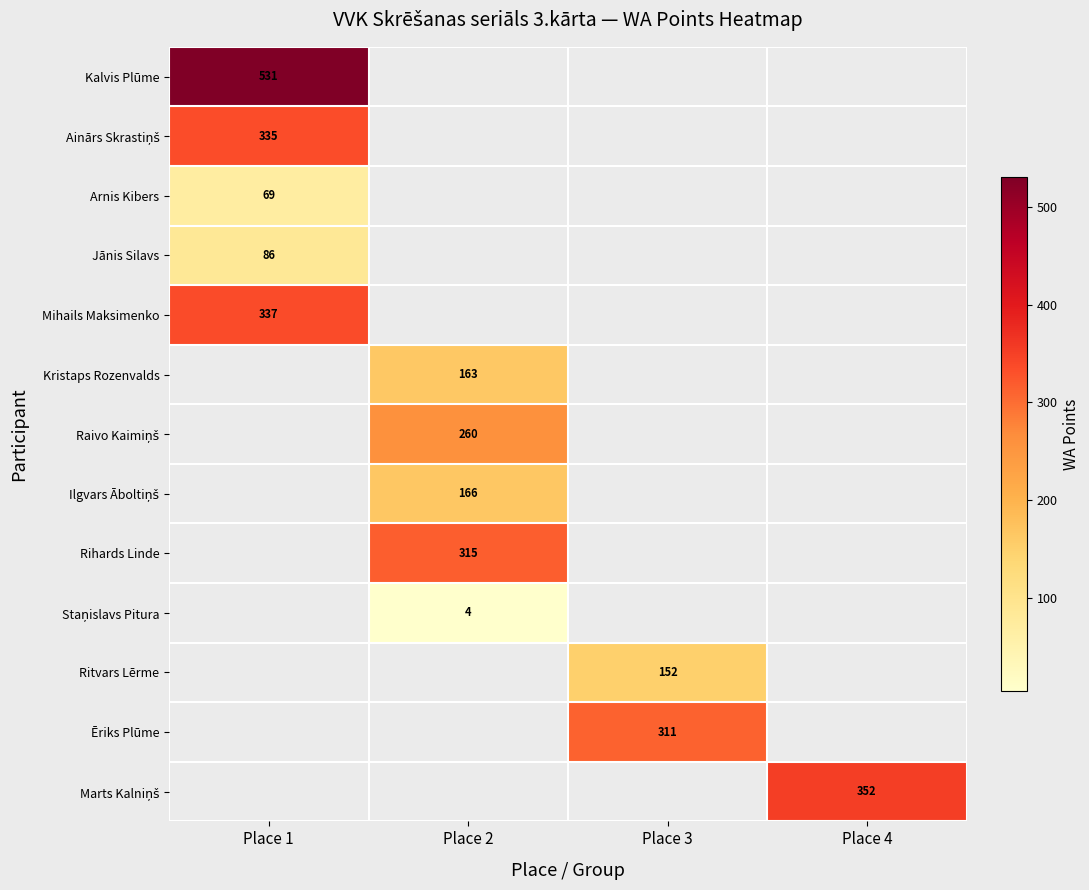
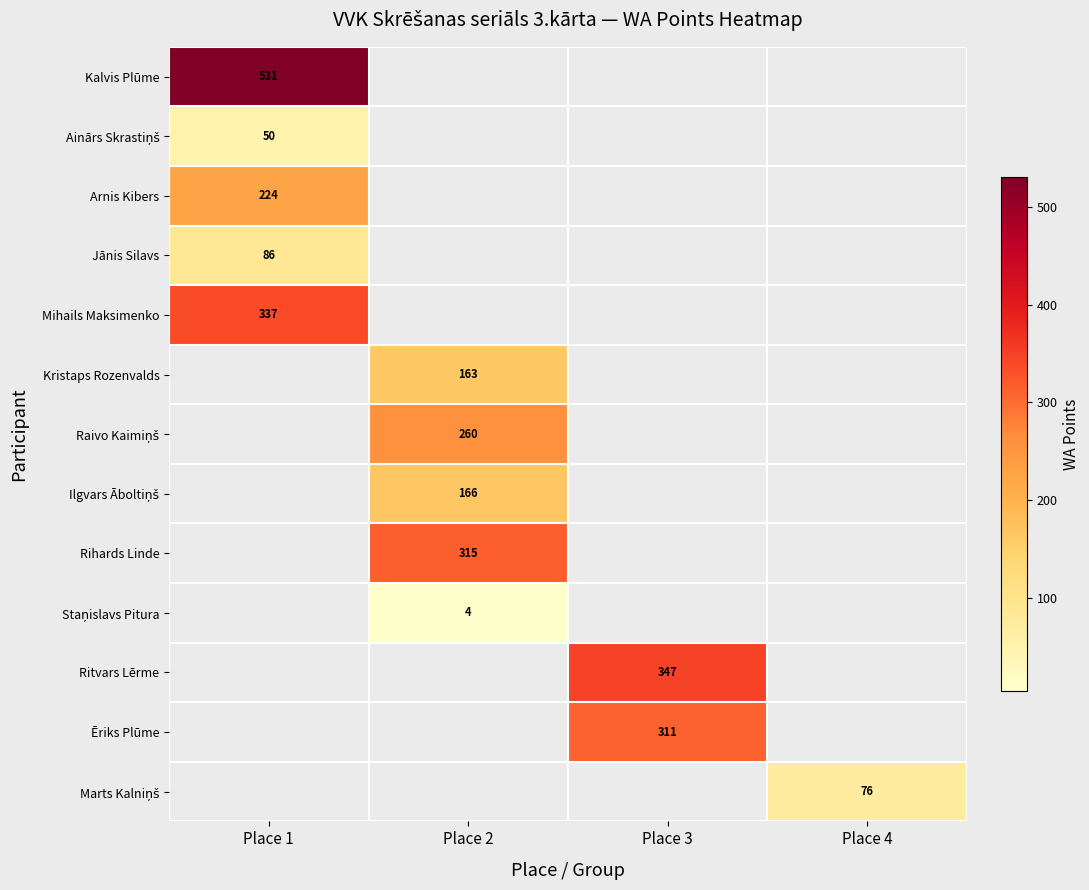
  {
    "Kalvis Plūme": {
      "Place 1": 531
    },
    "Ainārs Skrastiņš": {
-     "Place 1": 335
+     "Place 1": 50
    },
    "Arnis Kibers": {
-     "Place 1": 69
+     "Place 1": 224
    },
    "Jānis Silavs": {
      "Place 1": 86
    },
    "Mihails Maksimenko": {
      "Place 1": 337
    },
    "Kristaps Rozenvalds": {
      "Place 2": 163
    },
    "Raivo Kaimiņš": {
      "Place 2": 260
    },
    "Ilgvars Āboltiņš": {
      "Place 2": 166
    },
    "Rihards Linde": {
      "Place 2": 315
    },
    "Staņislavs Pitura": {
      "Place 2": 4
    },
    "Ritvars Lērme": {
-     "Place 3": 152
+     "Place 3": 347
    },
    "Ēriks Plūme": {
      "Place 3": 311
    },
    "Marts Kalniņš": {
-     "Place 4": 352
+     "Place 4": 76
    }
  }
